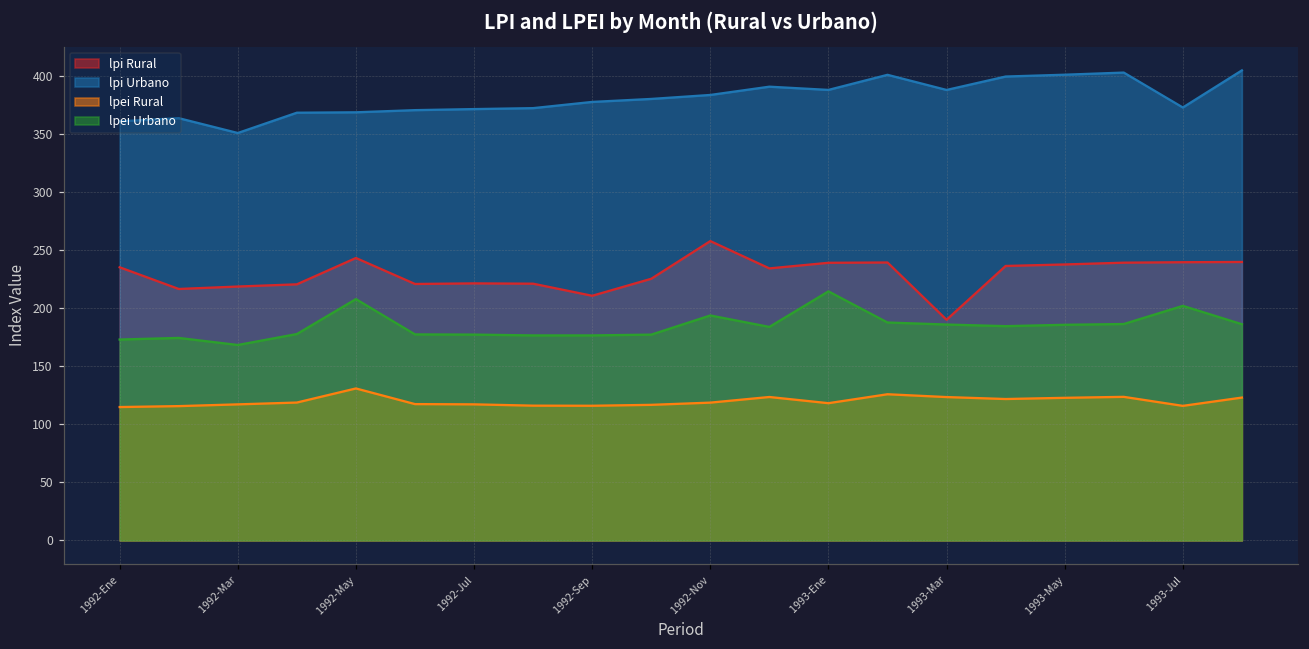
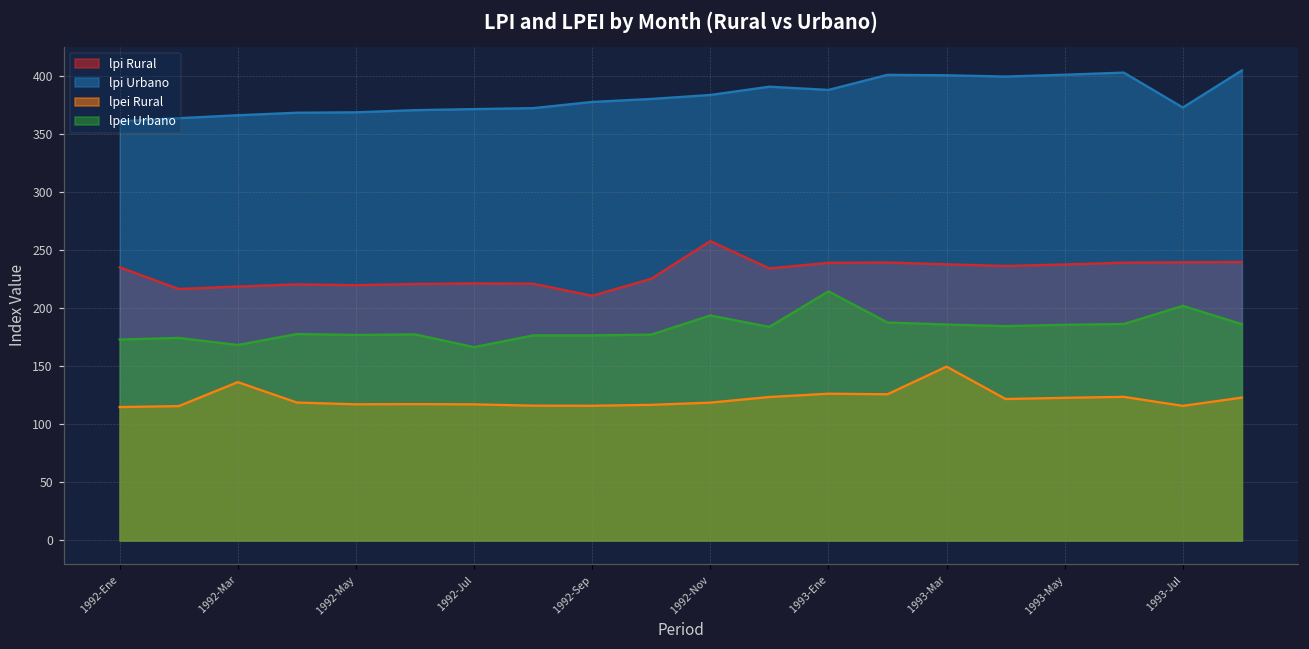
  {
    "lpi Rural": {
      "1992-Ene": 236,
      "1992-Mar": 219,
-     "1992-May": 244,
+     "1992-May": 220,
      "1992-Jul": 222,
      "1992-Sep": 211,
      "1992-Nov": 258,
      "1993-Ene": 239,
-     "1993-Mar": 190,
+     "1993-Mar": 238,
      "1993-May": 238,
      "1993-Jul": 240
    },
    "lpi Urbano": {
-     "1992-Mar": 351,
+     "1992-Mar": 367,
      "1992-May": 369,
      "1992-Jul": 372,
      "1992-Sep": 378,
      "1992-Nov": 384,
      "1993-Ene": 388,
-     "1993-Mar": 388,
+     "1993-Mar": 401,
      "1993-May": 401,
      "1993-Jul": 373
    },
    "lpei Rural": {
      "1992-Ene": 115,
-     "1992-Mar": 117,
-     "1992-May": 131,
+     "1992-Mar": 137,
+     "1992-May": 117,
      "1992-Jul": 117,
      "1992-Sep": 116,
      "1992-Nov": 119,
-     "1993-Ene": 118,
-     "1993-Mar": 124,
+     "1993-Ene": 127,
+     "1993-Mar": 150,
      "1993-May": 123,
      "1993-Jul": 116
    },
    "lpei Urbano": {
      "1992-Ene": 173,
      "1992-Mar": 169,
-     "1992-May": 208,
-     "1992-Jul": 177,
+     "1992-May": 177,
+     "1992-Jul": 167,
      "1992-Sep": 177,
      "1992-Nov": 194,
      "1993-Ene": 215,
      "1993-Mar": 186,
      "1993-May": 186,
      "1993-Jul": 202
    }
  }
